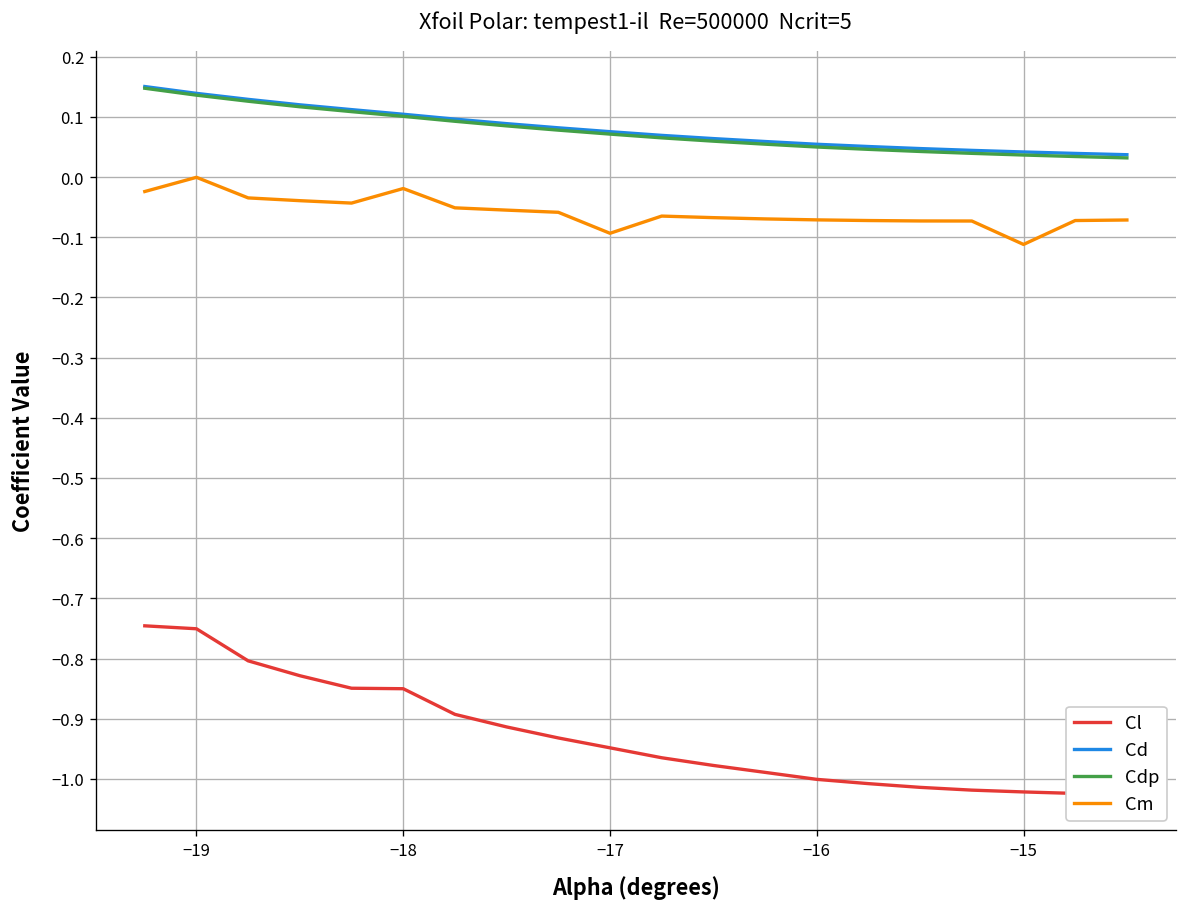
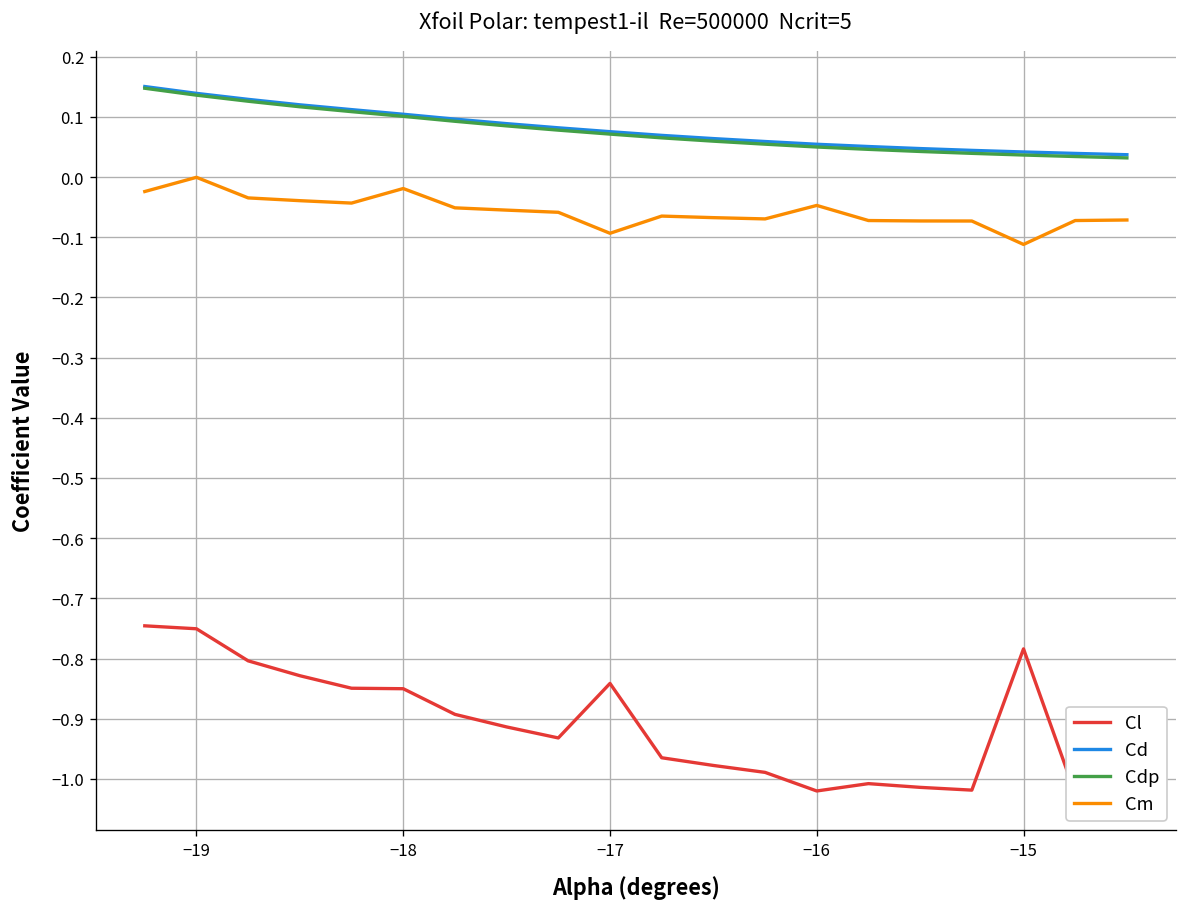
  {
    "Cl": {
      "−19": -0.75,
      "−18": -0.85,
-     "−17": -0.95,
-     "−16": -1.00,
-     "−15": -1.02
+     "−17": -0.84,
+     "−16": -1.02,
+     "−15": -0.78
    },
    "Cm": {
      "−19": 0.00,
      "−18": -0.02,
      "−17": -0.09,
-     "−16": -0.07,
+     "−16": -0.05,
      "−15": -0.11
    }
  }
